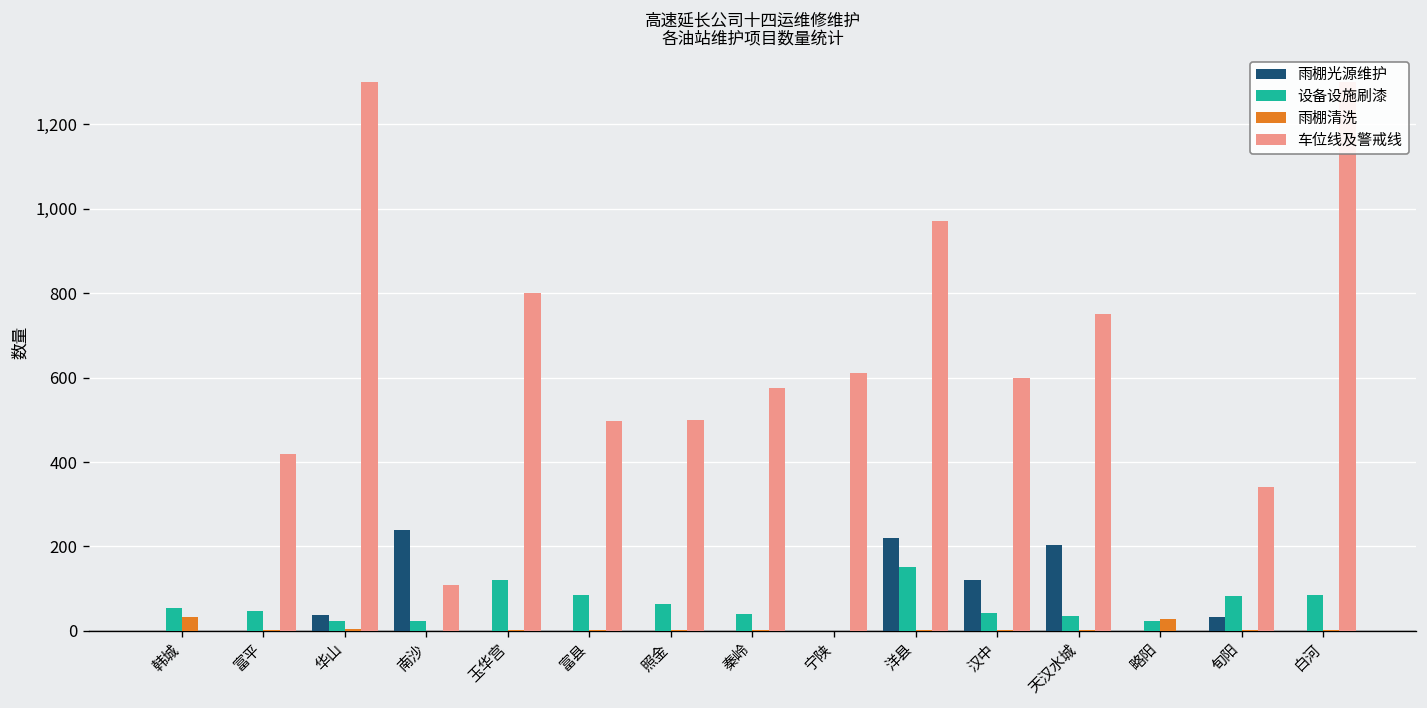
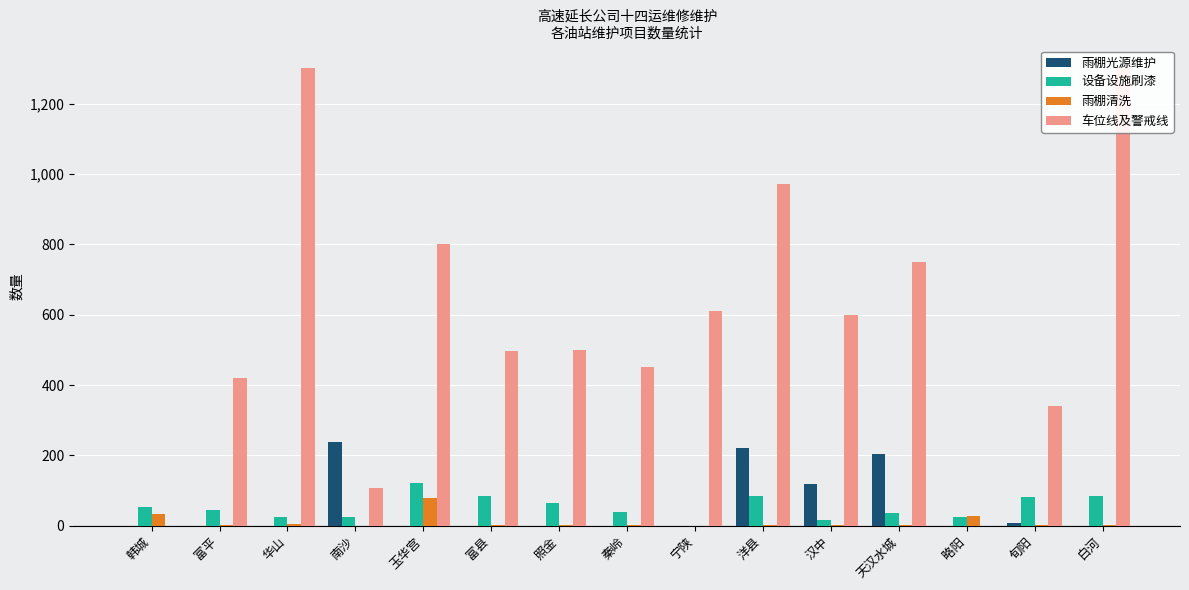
  {
    "雨棚光源维护": {
      "韩城": "0",
      "富平": "0",
-     "华山": "40",
+     "华山": "0",
      "南沙": "240",
      "玉华宫": "0",
      "富县": "0",
      "照金": "0",
      "秦岭": "0",
      "宁陕": "0",
      "洋县": "220",
      "汉中": "120",
      "天汉水城": "200",
      "略阳": "0",
-     "旬阳": "30",
+     "旬阳": "10",
      "白河": "0"
    },
    "设备设施刷漆": {
      "韩城": "50",
      "富平": "50",
      "华山": "20",
      "南沙": "20",
      "玉华宫": "120",
      "富县": "80",
      "照金": "60",
      "秦岭": "40",
      "宁陕": "0",
-     "洋县": "150",
-     "汉中": "40",
+     "洋县": "80",
+     "汉中": "20",
      "天汉水城": "40",
      "略阳": "20",
      "旬阳": "80",
      "白河": "80"
    },
    "雨棚清洗": {
      "韩城": "30",
      "南沙": "0",
-     "玉华宫": "0",
+     "玉华宫": "80",
      "宁陕": "0",
      "略阳": "30"
    },
    "车位线及警戒线": {
      "韩城": "0",
      "富平": "420",
      "华山": "1,300",
      "南沙": "110",
      "玉华宫": "800",
      "富县": "500",
      "照金": "500",
-     "秦岭": "580",
+     "秦岭": "450",
      "宁陕": "610",
      "洋县": "970",
      "汉中": "600",
      "天汉水城": "750",
      "略阳": "0",
      "旬阳": "340"
    }
  }
